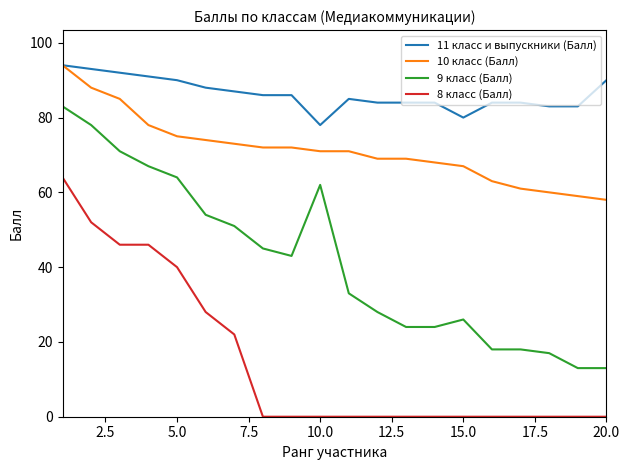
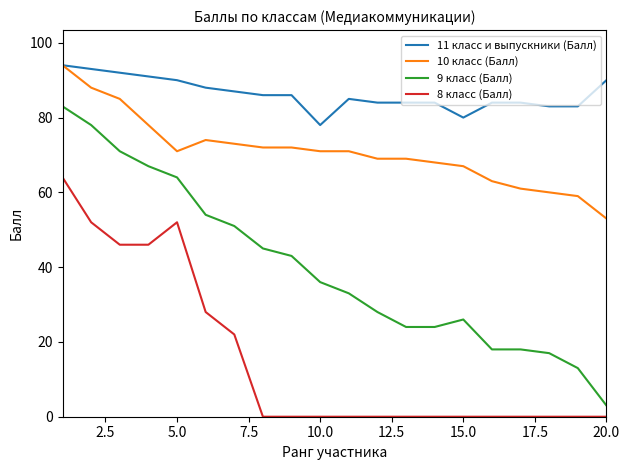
  {
    "11 класс и выпускники (Балл)": {
      "5.0": 90,
      "10.0": 78,
      "15.0": 80,
      "20.0": 90
    },
    "10 класс (Балл)": {
-     "5.0": 75,
+     "5.0": 71,
      "10.0": 71,
      "15.0": 67,
-     "20.0": 58
+     "20.0": 53
    },
    "9 класс (Балл)": {
      "5.0": 64,
-     "10.0": 62,
+     "10.0": 36,
      "15.0": 26,
-     "20.0": 13
+     "20.0": 3
    },
    "8 класс (Балл)": {
-     "5.0": 40,
+     "5.0": 52,
      "10.0": 0,
      "15.0": 0,
      "20.0": 0
    }
  }
